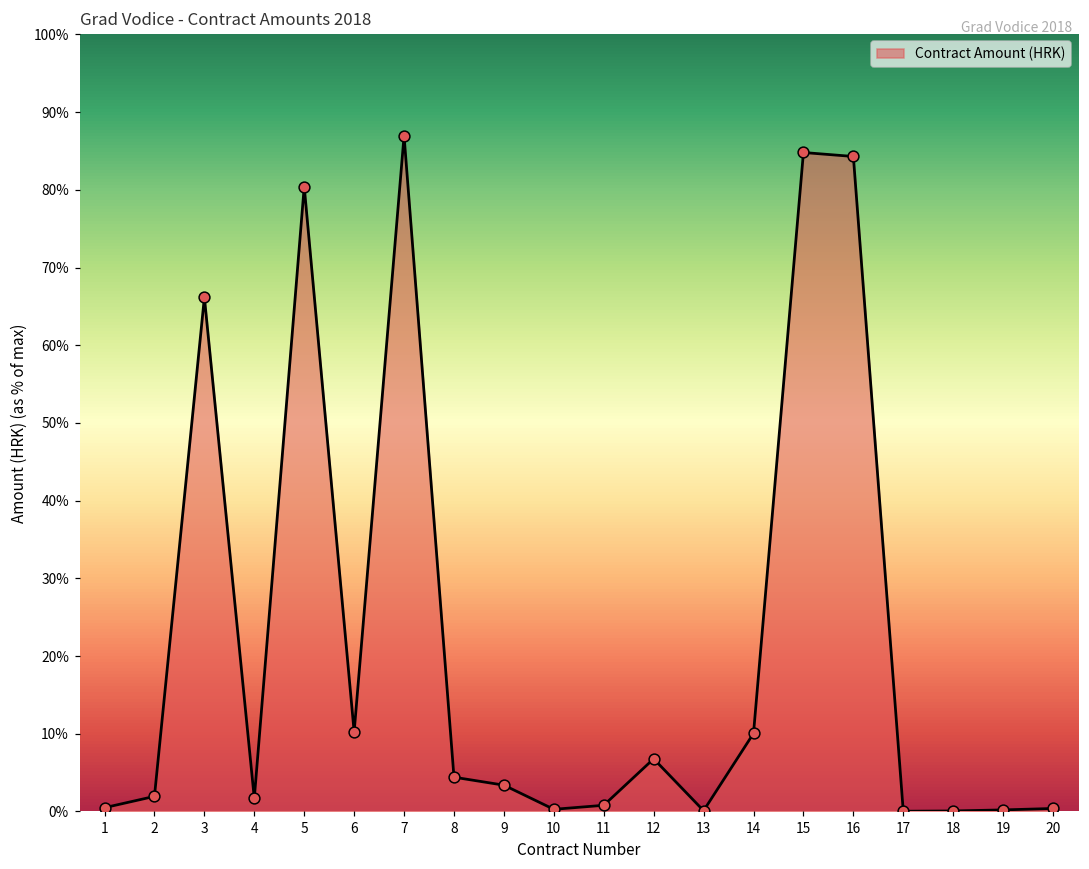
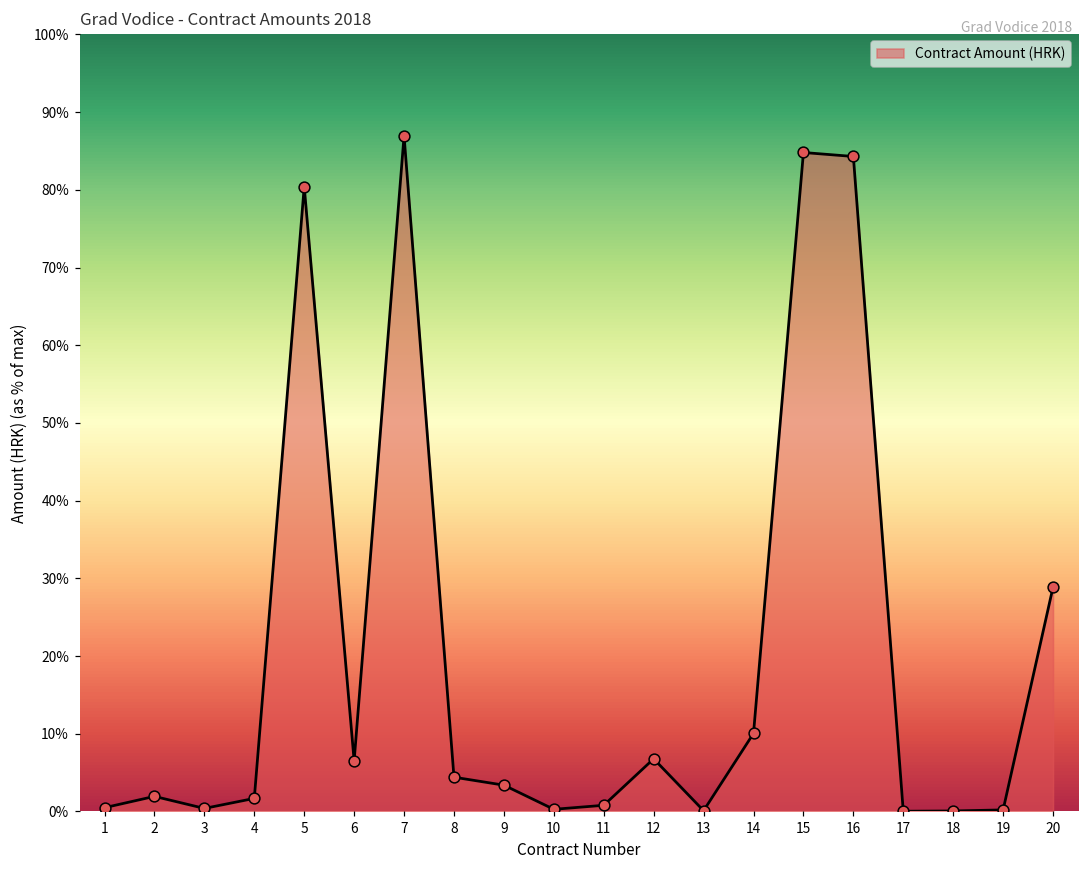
  {
    "1": "0%",
    "2": "2%",
-   "3": "66%",
+   "3": "0%",
    "4": "2%",
    "5": "80%",
-   "6": "10%",
+   "6": "7%",
    "7": "87%",
    "8": "4%",
    "9": "3%",
    "10": "0%",
    "11": "1%",
    "12": "7%",
    "13": "0%",
    "14": "10%",
    "15": "85%",
    "16": "84%",
    "17": "0%",
    "18": "0%",
    "19": "0%",
-   "20": "0%"
+   "20": "29%"
  }
